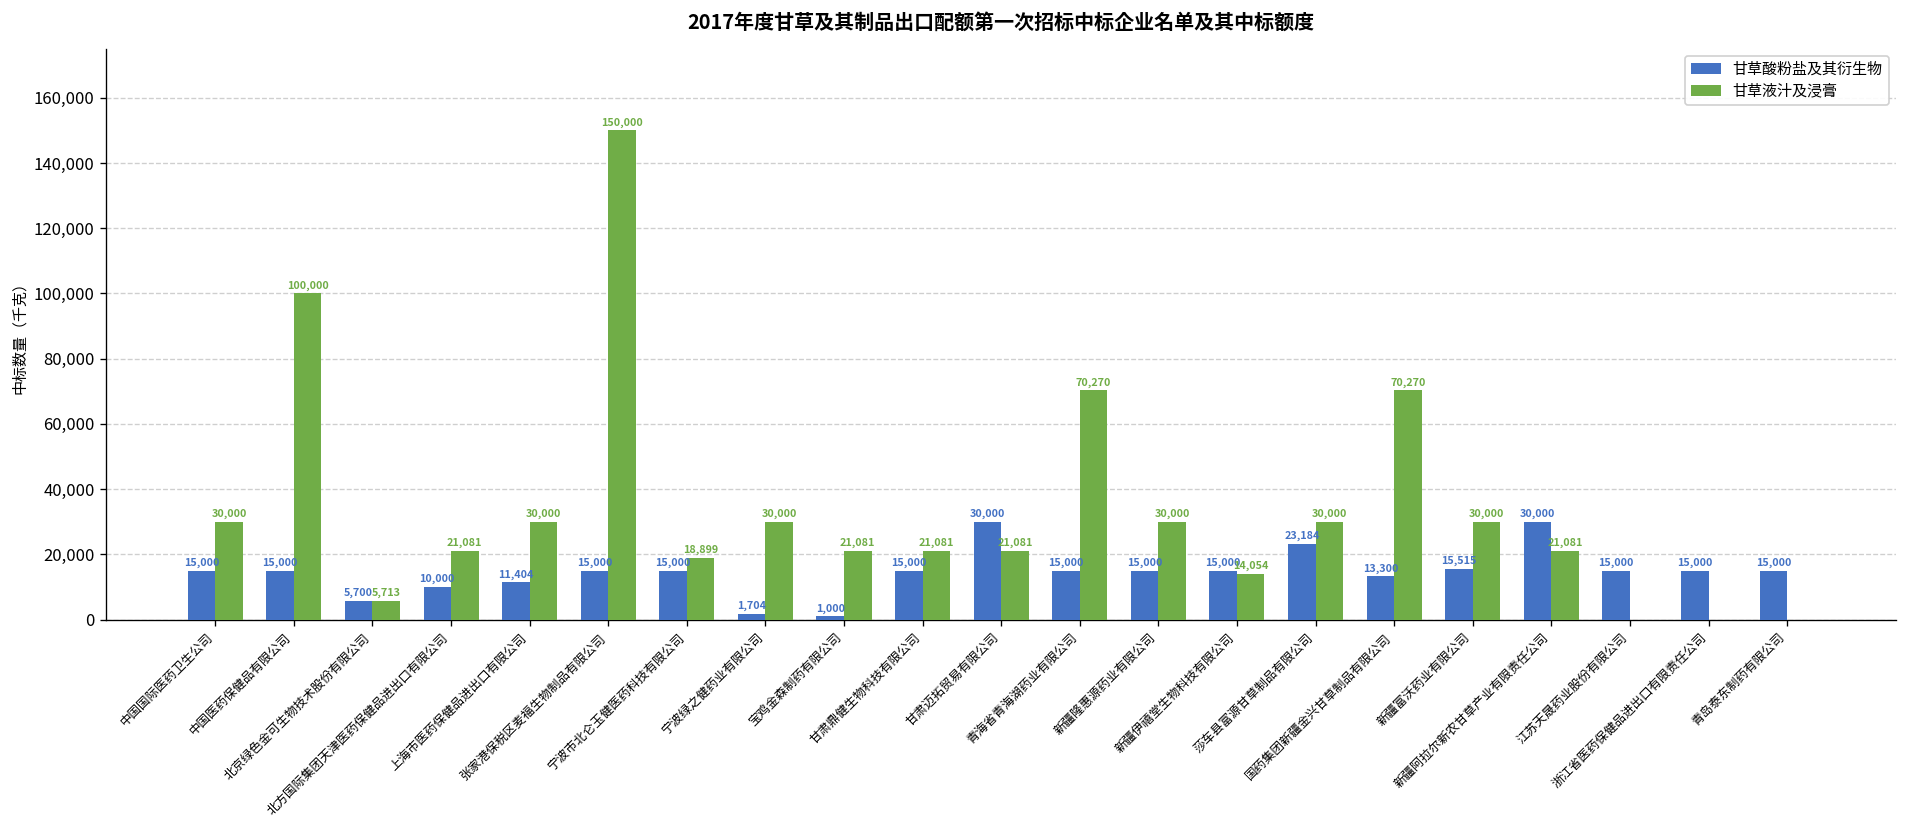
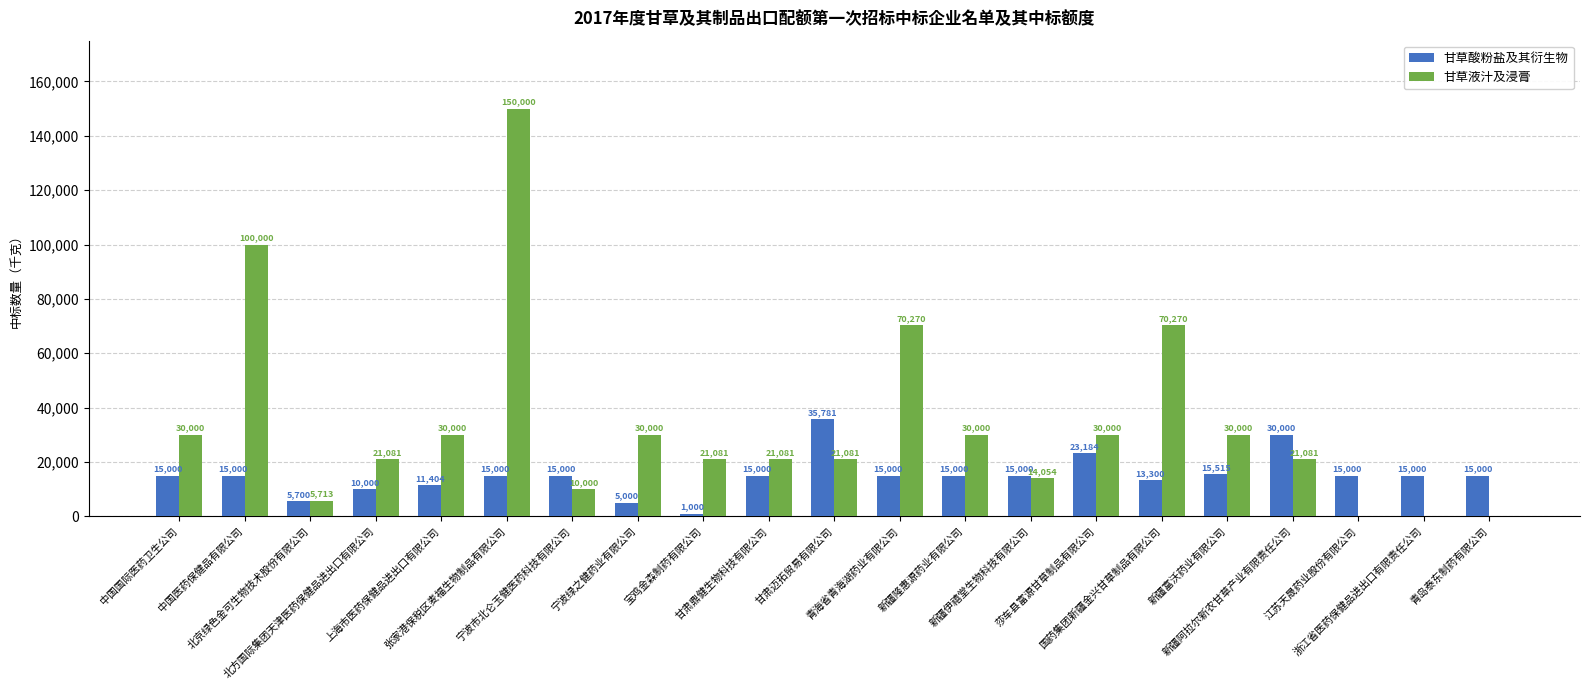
  {
    "甘草酸粉盐及其衍生物": {
      "中国国际医药卫生公司": "15,000",
      "中国医药保健品有限公司": "15,000",
      "北京绿色金可生物技术股份有限公司": "5,700",
      "北方国际集团天津医药保健品进出口有限公司": "10,000",
      "上海市医药保健品进出口有限公司": "11,404",
      "张家港保税区麦福生物制品有限公司": "15,000",
      "宁波市北仑玉健医药科技有限公司": "15,000",
-     "宁波绿之健药业有限公司": "1,704",
+     "宁波绿之健药业有限公司": "5,000",
      "宝鸡金森制药有限公司": "1,000",
      "甘肃鼎健生物科技有限公司": "15,000",
-     "甘肃迈拓贸易有限公司": "30,000",
+     "甘肃迈拓贸易有限公司": "35,781",
      "青海省青海湖药业有限公司": "15,000",
      "新疆隆惠源药业有限公司": "15,000",
      "莎车县富源甘草制品有限公司": "23,184",
      "国药集团新疆金兴甘草制品有限公司": "13,300",
      "新疆富沃药业有限公司": "15,515",
      "新疆阿拉尔新农甘草产业有限责任公司": "30,000",
      "江苏天晟药业股份有限公司": "15,000",
      "浙江省医药保健品进出口有限责任公司": "15,000",
      "青岛泰东制药有限公司": "15,000"
    },
    "甘草液汁及浸膏": {
      "中国国际医药卫生公司": "30,000",
      "中国医药保健品有限公司": "100,000",
      "北京绿色金可生物技术股份有限公司": "5,713",
      "北方国际集团天津医药保健品进出口有限公司": "21,081",
      "上海市医药保健品进出口有限公司": "30,000",
      "张家港保税区麦福生物制品有限公司": "150,000",
-     "宁波市北仑玉健医药科技有限公司": "18,899",
+     "宁波市北仑玉健医药科技有限公司": "10,000",
      "宁波绿之健药业有限公司": "30,000",
      "宝鸡金森制药有限公司": "21,081",
      "甘肃鼎健生物科技有限公司": "21,081",
      "甘肃迈拓贸易有限公司": "21,081",
      "青海省青海湖药业有限公司": "70,270",
      "新疆隆惠源药业有限公司": "30,000",
      "莎车县富源甘草制品有限公司": "30,000",
      "国药集团新疆金兴甘草制品有限公司": "70,270",
      "新疆富沃药业有限公司": "30,000",
      "新疆阿拉尔新农甘草产业有限责任公司": "21,081"
    }
  }
